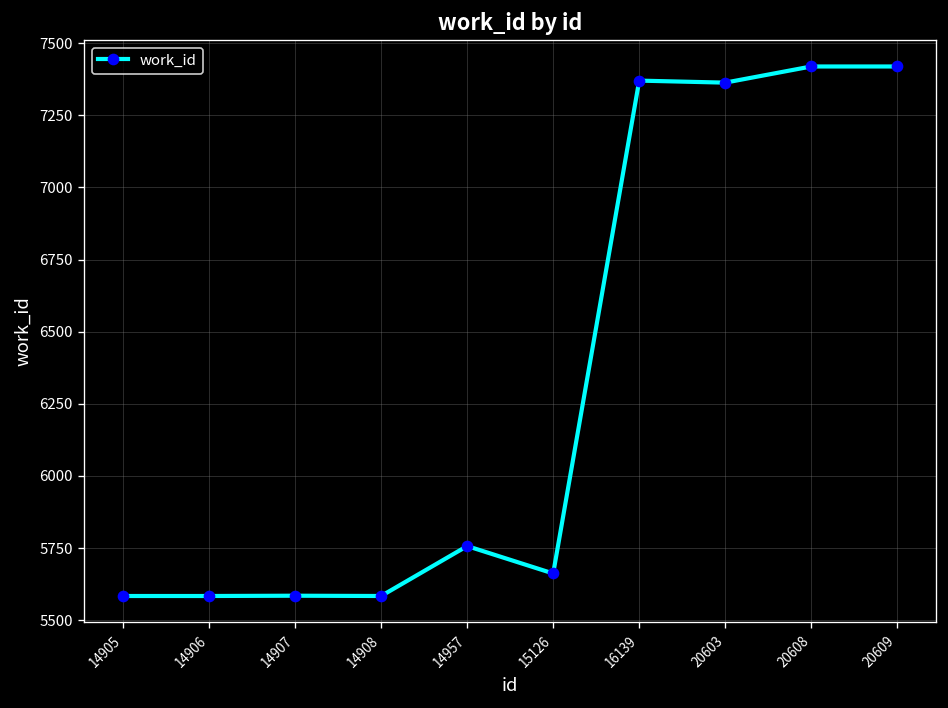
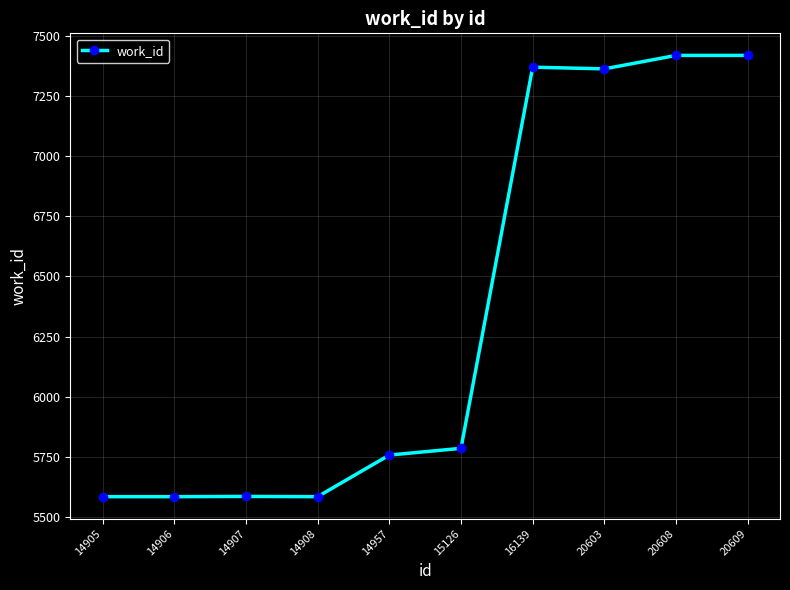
  {
    "14905": 5580,
    "14906": 5580,
    "14907": 5590,
    "14908": 5580,
    "14957": 5760,
-   "15126": 5660,
+   "15126": 5790,
    "16139": 7370,
    "20603": 7360,
    "20608": 7420,
    "20609": 7420
  }
